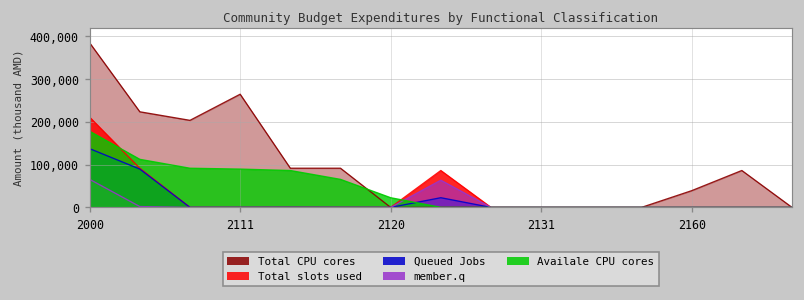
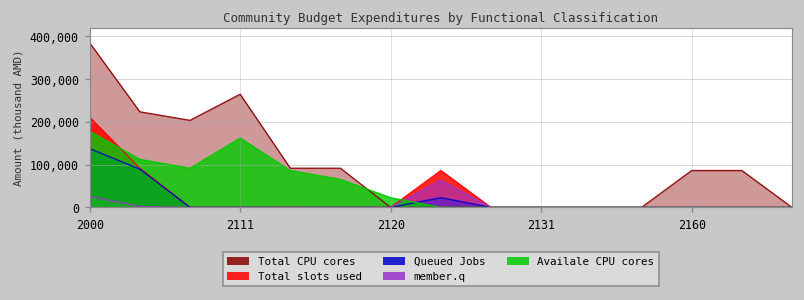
  {
    "Total CPU cores": {
      "2000": "390,000",
      "2111": "260,000",
-     "2160": "40,000"
+     "2160": "90,000"
    },
    "Total slots used": {
      "2000": "210,000"
    },
    "Queued Jobs": {
      "2000": "140,000"
    },
    "member.q": {
-     "2000": "70,000"
+     "2000": "30,000"
    },
    "Availale CPU cores": {
      "2000": "180,000",
-     "2111": "90,000",
+     "2111": "160,000",
      "2120": "20,000"
    }
  }
